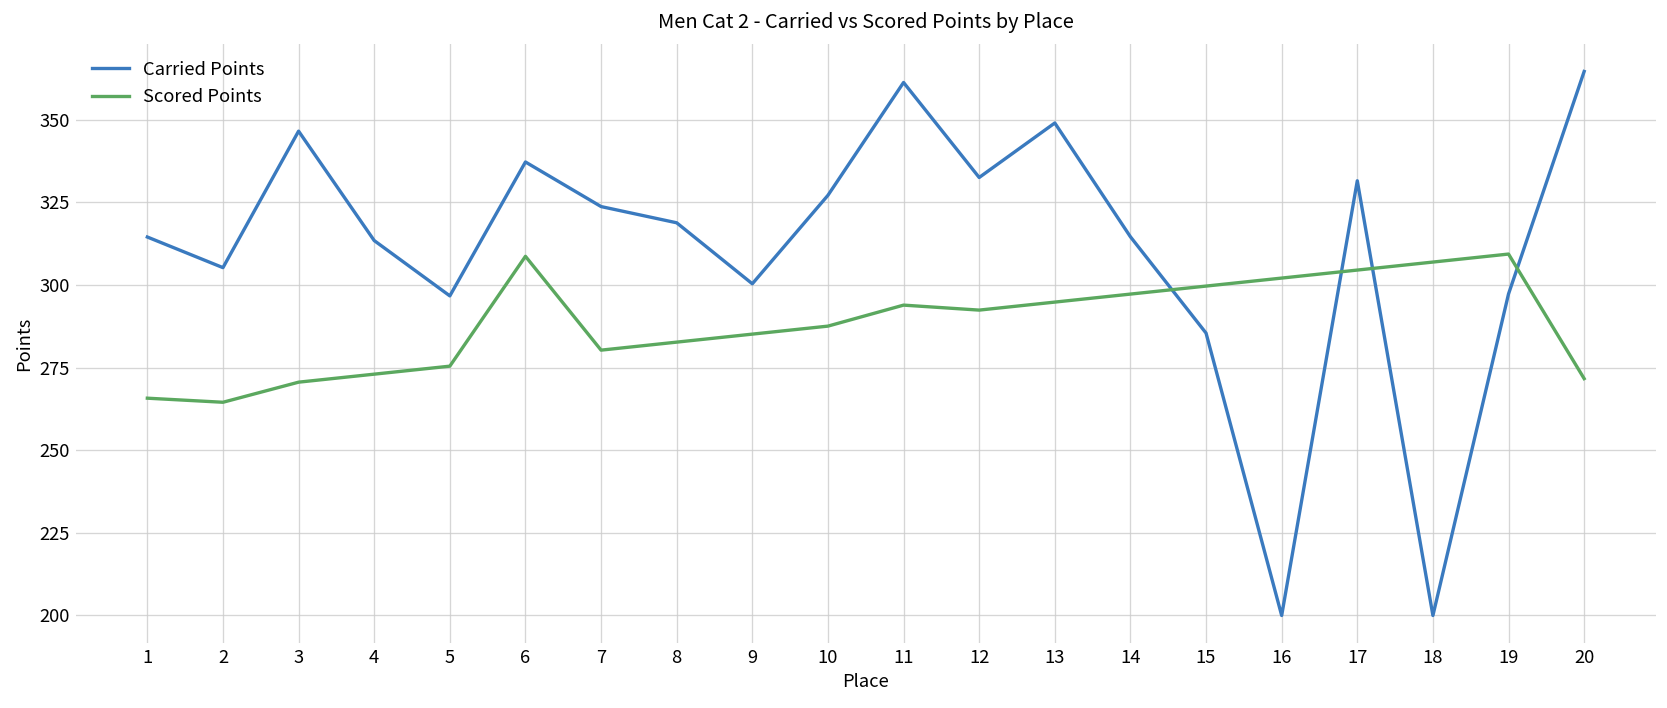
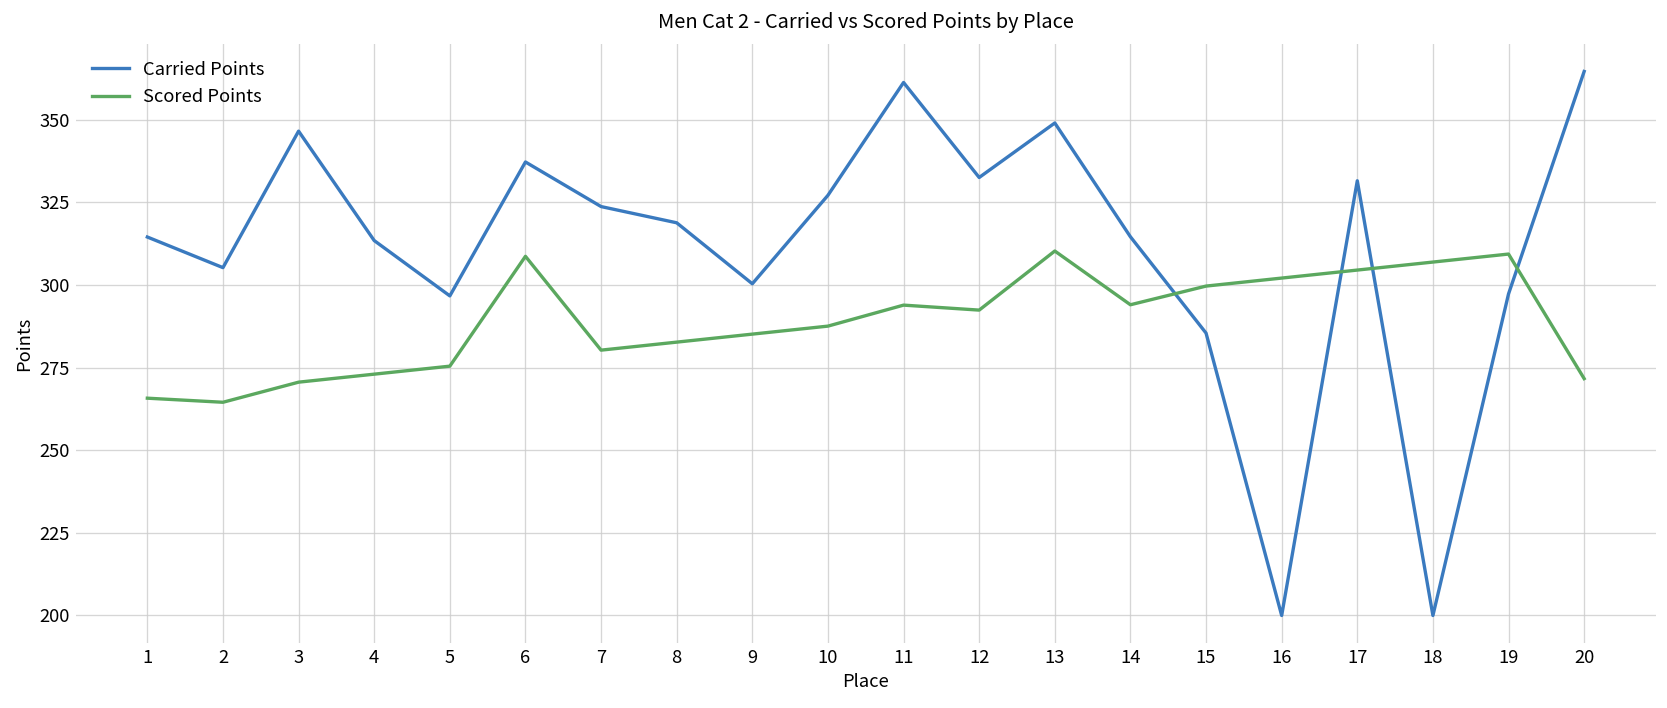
  {
    "Carried Points": {
      "1": 315,
      "2": 305,
      "3": 347,
      "4": 313,
      "5": 297,
      "6": 337,
      "7": 324,
      "8": 319,
      "9": 300,
      "10": 327,
      "11": 361,
      "12": 333,
      "13": 349,
      "14": 315,
      "15": 285,
      "16": 200,
      "17": 332,
      "18": 200,
      "19": 297,
      "20": 365
    },
    "Scored Points": {
      "1": 266,
      "2": 265,
      "3": 271,
      "4": 273,
      "5": 275,
      "6": 309,
      "7": 280,
      "8": 283,
      "9": 285,
      "10": 288,
      "11": 294,
      "12": 292,
-     "13": 295,
-     "14": 297,
+     "13": 310,
+     "14": 294,
      "15": 300,
      "16": 302,
      "17": 305,
      "18": 307,
      "19": 309,
      "20": 272
    }
  }
